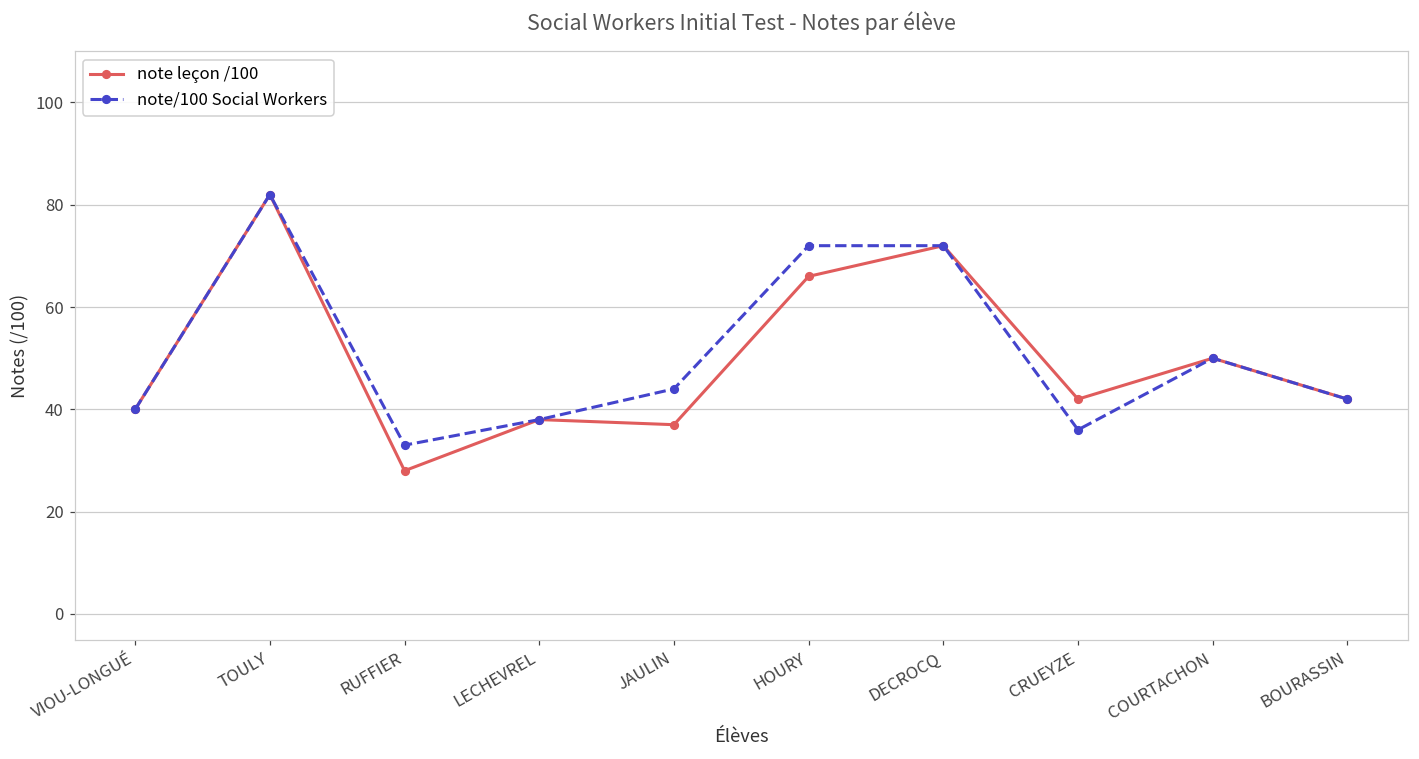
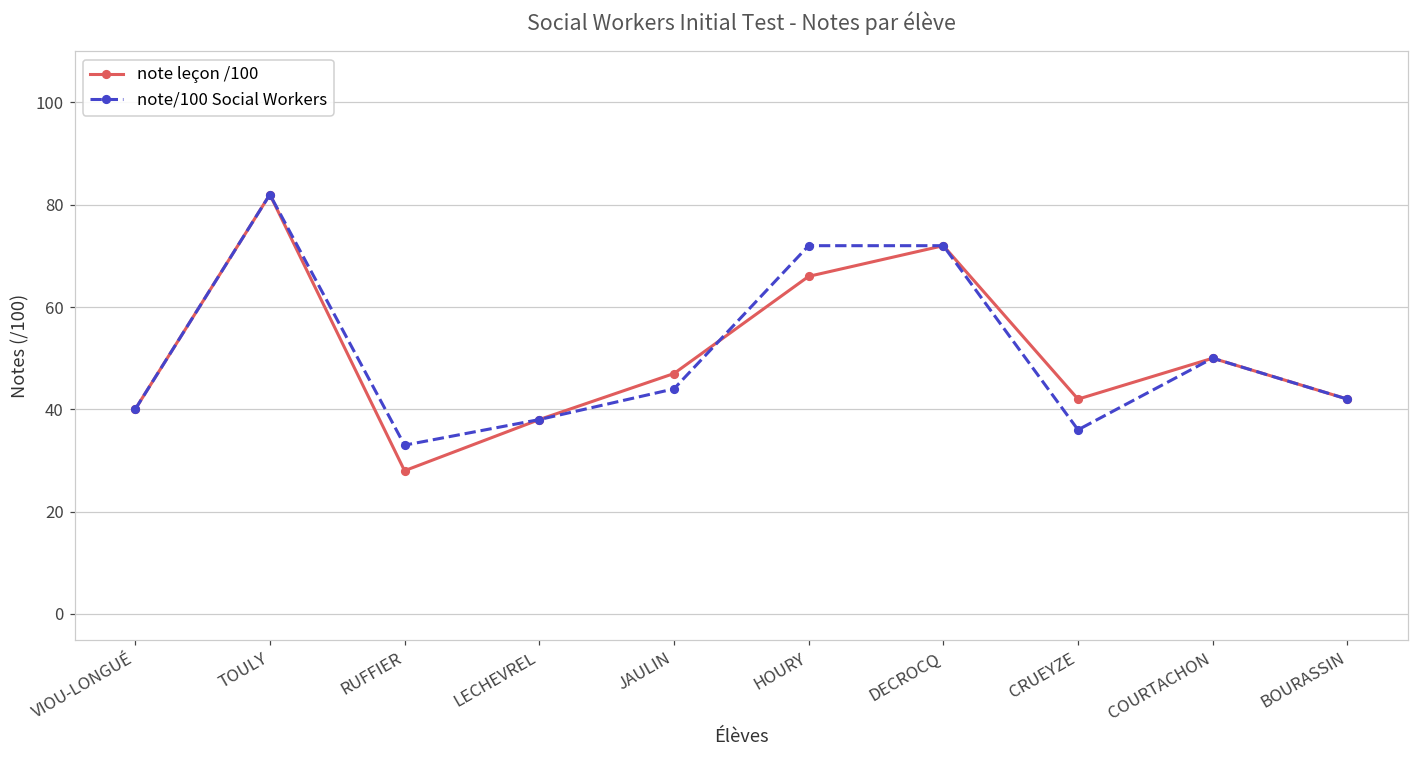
  {
    "note leçon /100": {
      "RUFFIER": 28,
-     "JAULIN": 37,
+     "JAULIN": 47,
      "HOURY": 66,
      "CRUEYZE": 42
    },
    "note/100 Social Workers": {
      "RUFFIER": 33,
      "JAULIN": 44,
      "HOURY": 72,
      "CRUEYZE": 36
    }
  }
